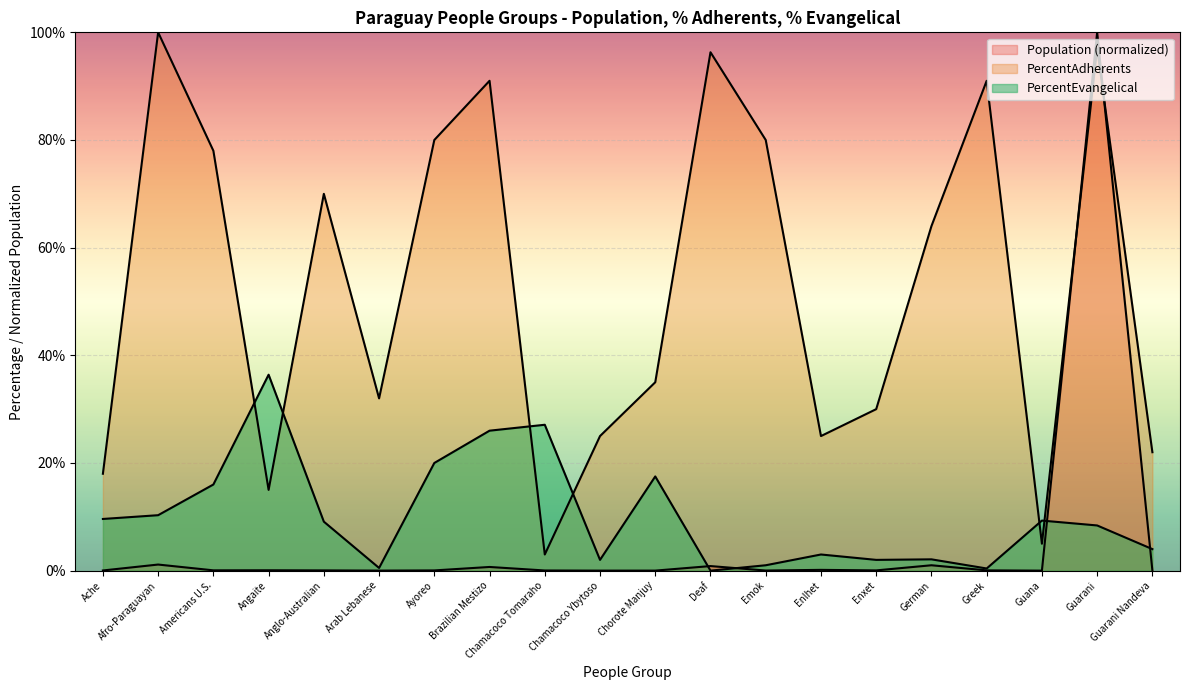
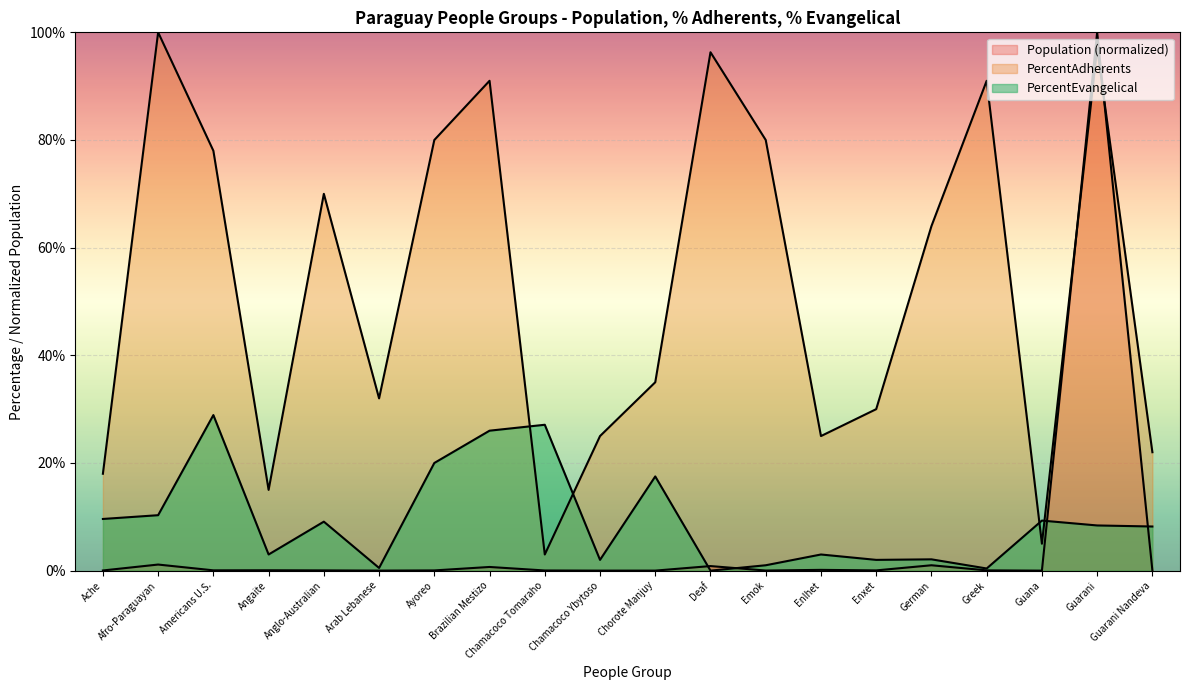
  {
    "PercentEvangelical": {
      "Ache": "10%",
      "Afro-Paraguayan": "10%",
-     "Americans U.S.": "16%",
-     "Angaite": "36%",
+     "Americans U.S.": "29%",
+     "Angaite": "3%",
      "Anglo-Australian": "9%",
      "Arab Lebanese": "1%",
      "Ayoreo": "20%",
      "Brazilian Mestizo": "26%",
      "Chamacoco Tomaraho": "27%",
      "Chamacoco Ybytoso": "2%",
      "Chorote Manjuy": "18%",
      "Deaf": "0%",
      "Emok": "1%",
      "Enlhet": "3%",
      "Enxet": "2%",
      "German": "2%",
      "Guana": "9%",
      "Guarani": "8%",
-     "Guarani Nandeva": "4%"
+     "Guarani Nandeva": "8%"
    }
  }
